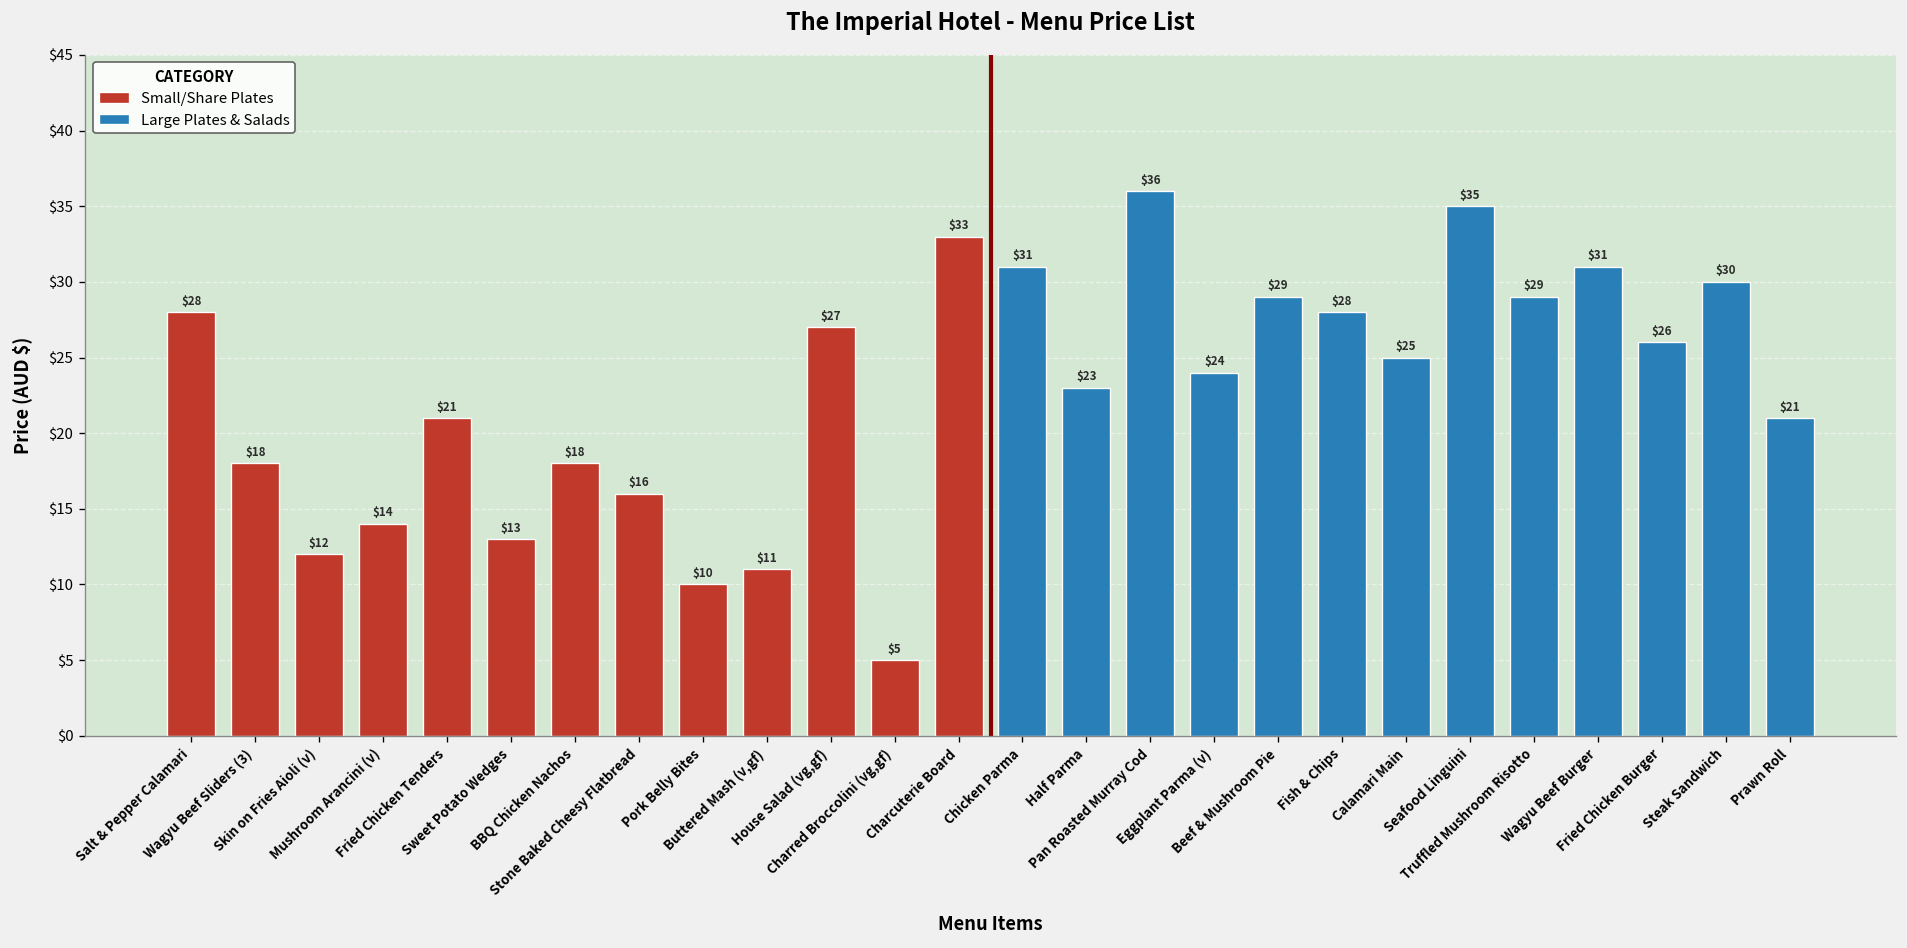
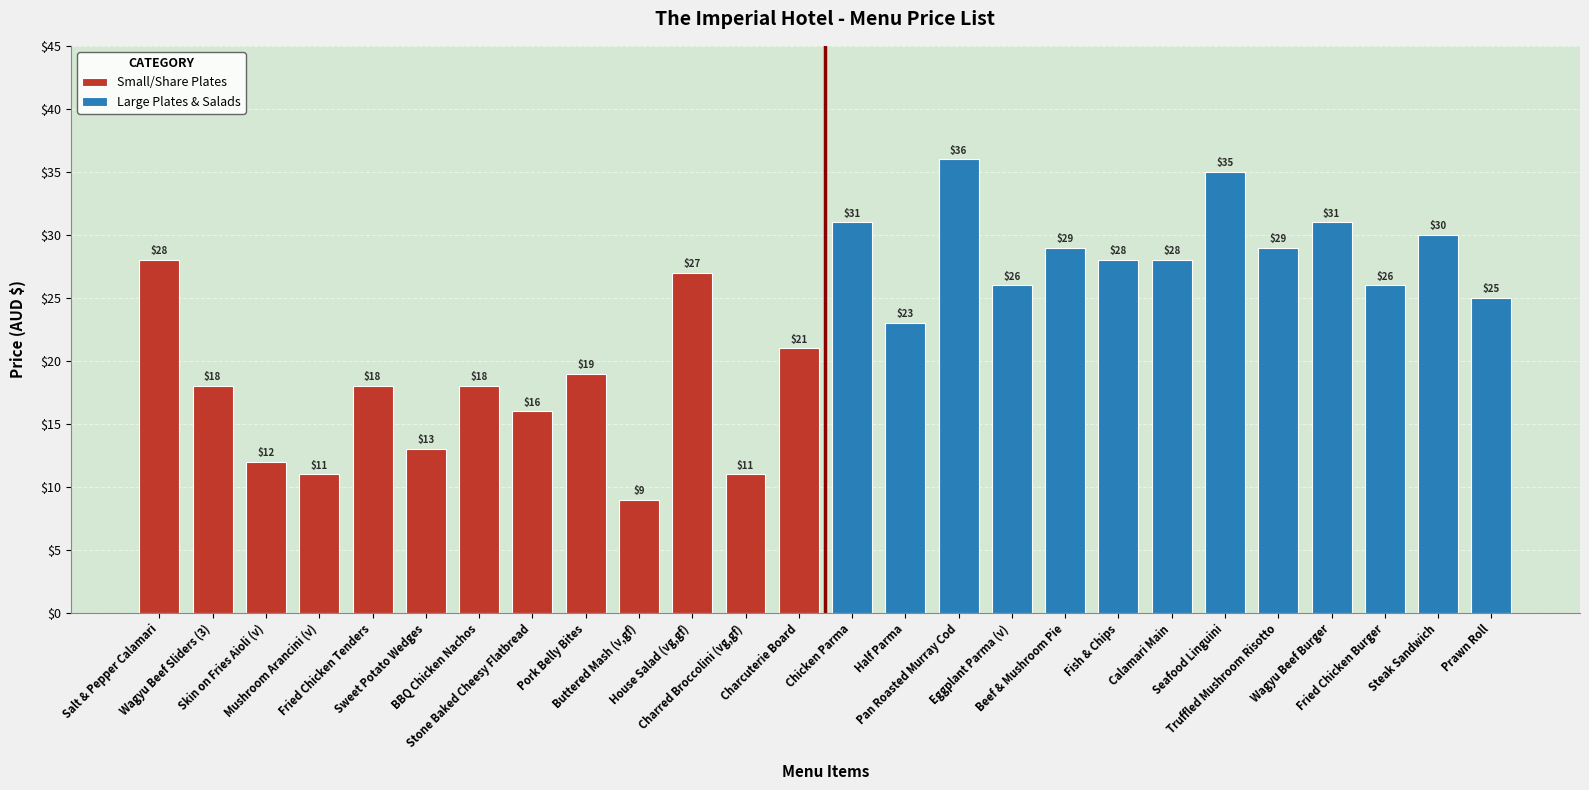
  {
    "Small/Share Plates": {
      "Salt & Pepper Calamari": "$28",
      "Wagyu Beef Sliders (3)": "$18",
      "Skin on Fries Aioli (v)": "$12",
-     "Mushroom Arancini (v)": "$14",
-     "Fried Chicken Tenders": "$21",
+     "Mushroom Arancini (v)": "$11",
+     "Fried Chicken Tenders": "$18",
      "Sweet Potato Wedges": "$13",
      "BBQ Chicken Nachos": "$18",
      "Stone Baked Cheesy Flatbread": "$16",
-     "Pork Belly Bites": "$10",
-     "Buttered Mash (v,gf)": "$11",
+     "Pork Belly Bites": "$19",
+     "Buttered Mash (v,gf)": "$9",
      "House Salad (vg,gf)": "$27",
-     "Charred Broccolini (vg,gf)": "$5",
-     "Charcuterie Board": "$33"
+     "Charred Broccolini (vg,gf)": "$11",
+     "Charcuterie Board": "$21"
    },
    "Large Plates & Salads": {
      "Chicken Parma": "$31",
      "Half Parma": "$23",
      "Pan Roasted Murray Cod": "$36",
-     "Eggplant Parma (v)": "$24",
+     "Eggplant Parma (v)": "$26",
      "Beef & Mushroom Pie": "$29",
      "Fish & Chips": "$28",
-     "Calamari Main": "$25",
+     "Calamari Main": "$28",
      "Seafood Linguini": "$35",
      "Truffled Mushroom Risotto": "$29",
      "Wagyu Beef Burger": "$31",
      "Fried Chicken Burger": "$26",
      "Steak Sandwich": "$30",
-     "Prawn Roll": "$21"
+     "Prawn Roll": "$25"
    }
  }
